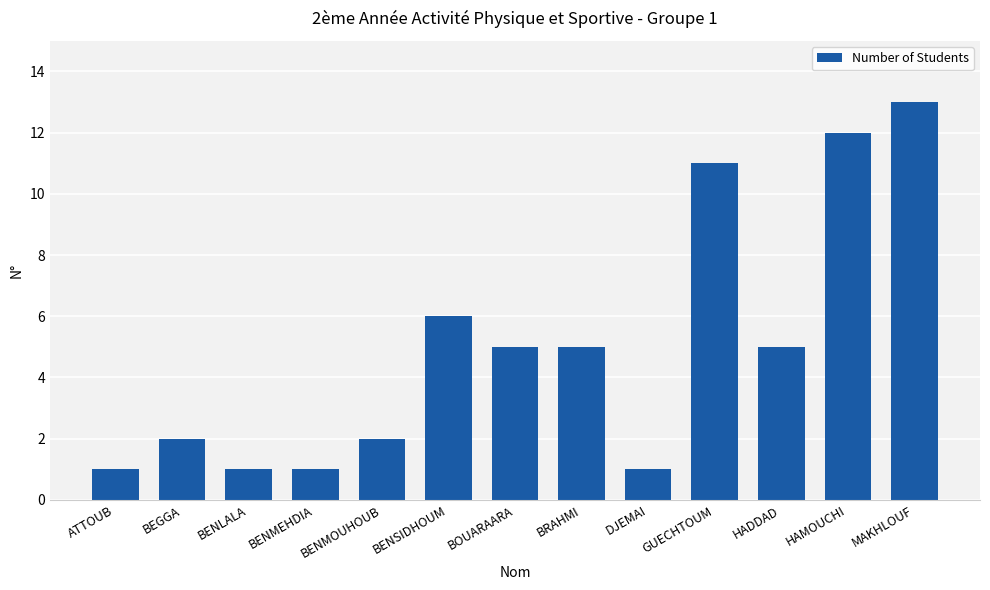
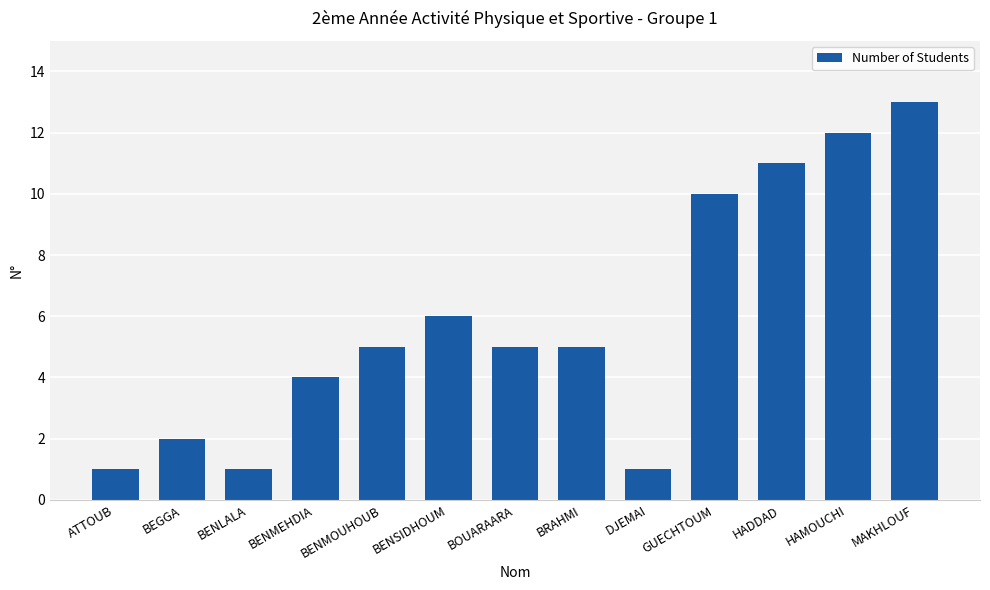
  {
    "ATTOUB": 1,
    "BEGGA": 2,
    "BENLALA": 1,
-   "BENMEHDIA": 1,
-   "BENMOUHOUB": 2,
+   "BENMEHDIA": 4,
+   "BENMOUHOUB": 5,
    "BENSIDHOUM": 6,
    "BOUARAARA": 5,
    "BRAHMI": 5,
    "DJEMAI": 1,
-   "GUECHTOUM": 11,
-   "HADDAD": 5,
+   "GUECHTOUM": 10,
+   "HADDAD": 11,
    "HAMOUCHI": 12,
    "MAKHLOUF": 13
  }
